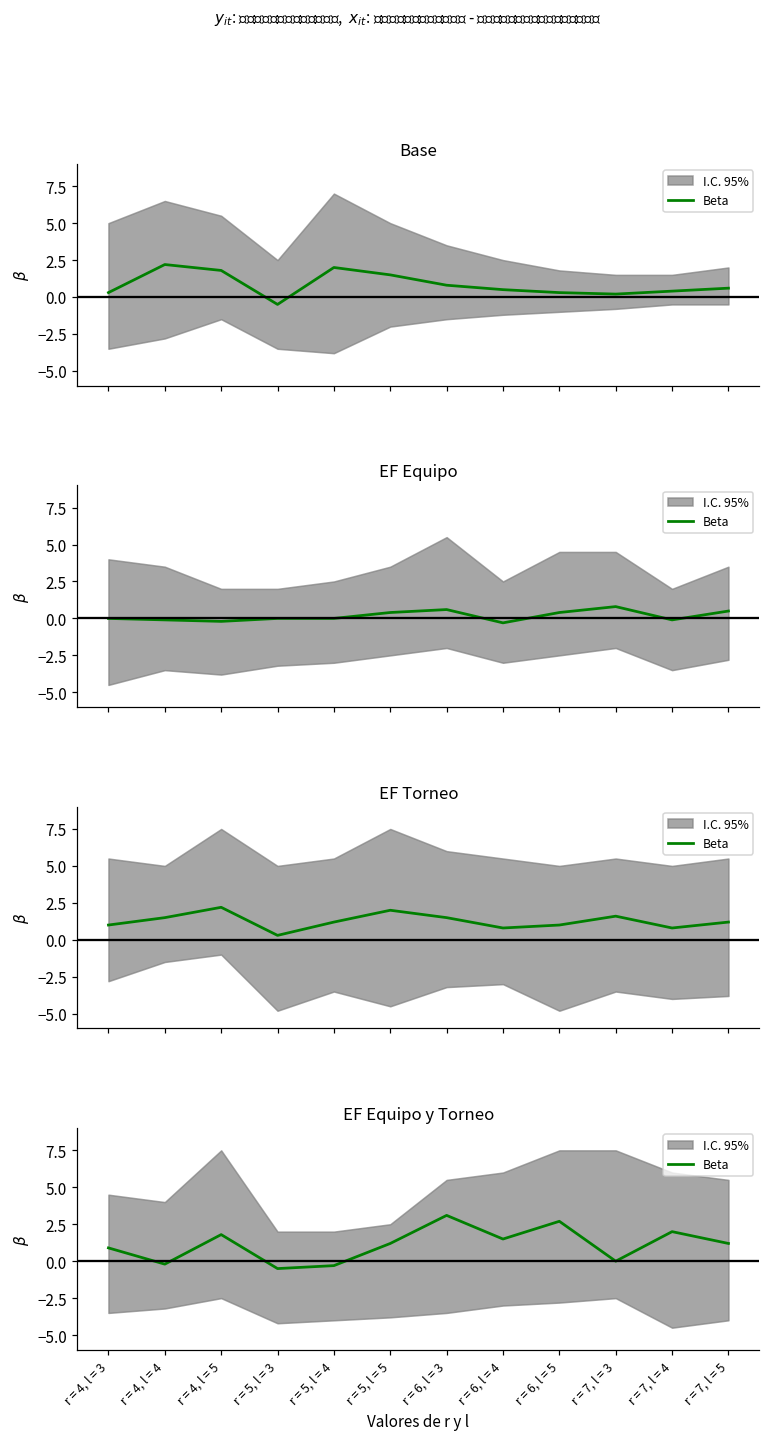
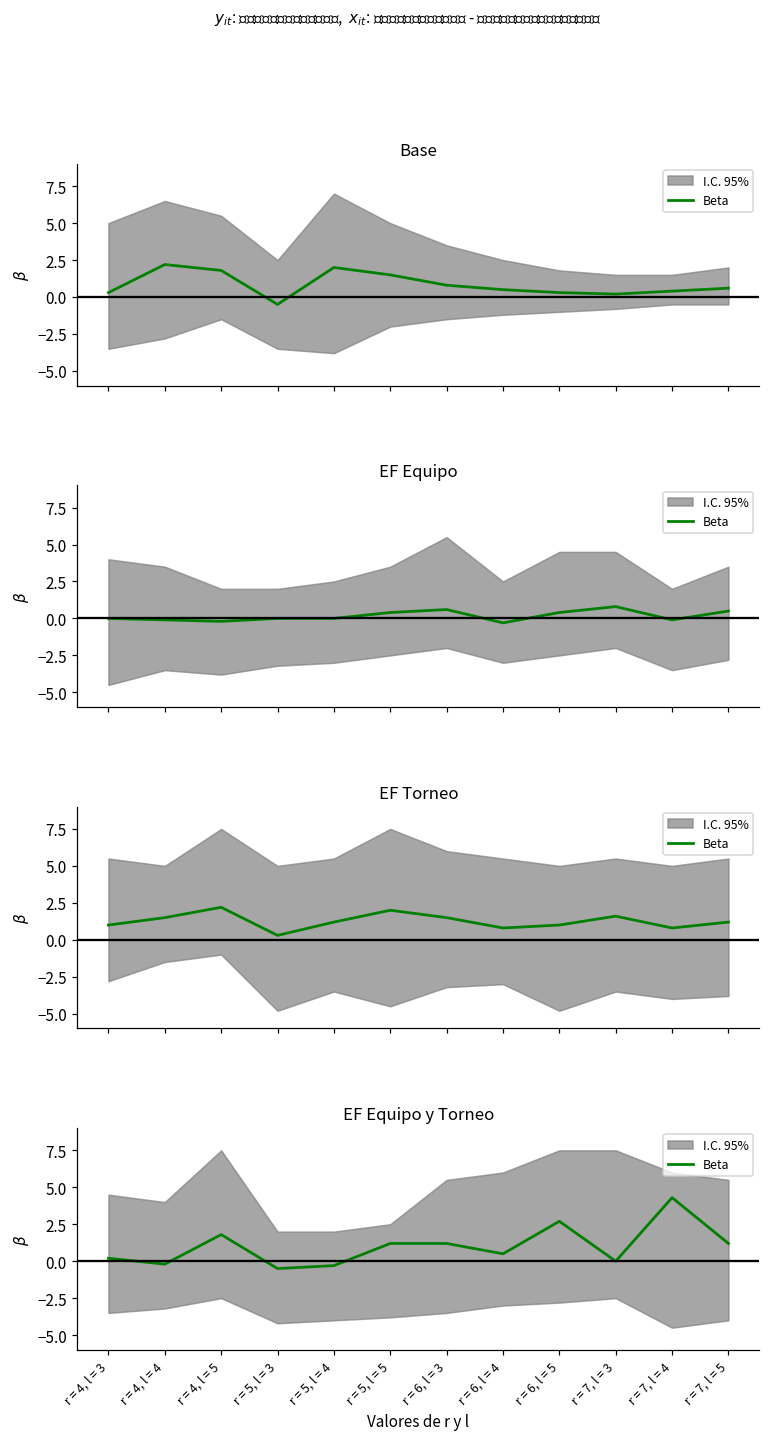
  {
    "EF Equipo y Torneo": {
      "Beta": {
-       "r = 4, l = 3": 0.9,
+       "r = 4, l = 3": 0.2,
        "r = 4, l = 4": -0.2,
        "r = 4, l = 5": 1.8,
        "r = 5, l = 3": -0.5,
        "r = 5, l = 4": -0.3,
        "r = 5, l = 5": 1.2,
-       "r = 6, l = 3": 3.1,
-       "r = 6, l = 4": 1.5,
+       "r = 6, l = 3": 1.2,
+       "r = 6, l = 4": 0.5,
        "r = 6, l = 5": 2.7,
        "r = 7, l = 3": 0.0,
-       "r = 7, l = 4": 2.0,
+       "r = 7, l = 4": 4.3,
        "r = 7, l = 5": 1.2
      }
    }
  }
